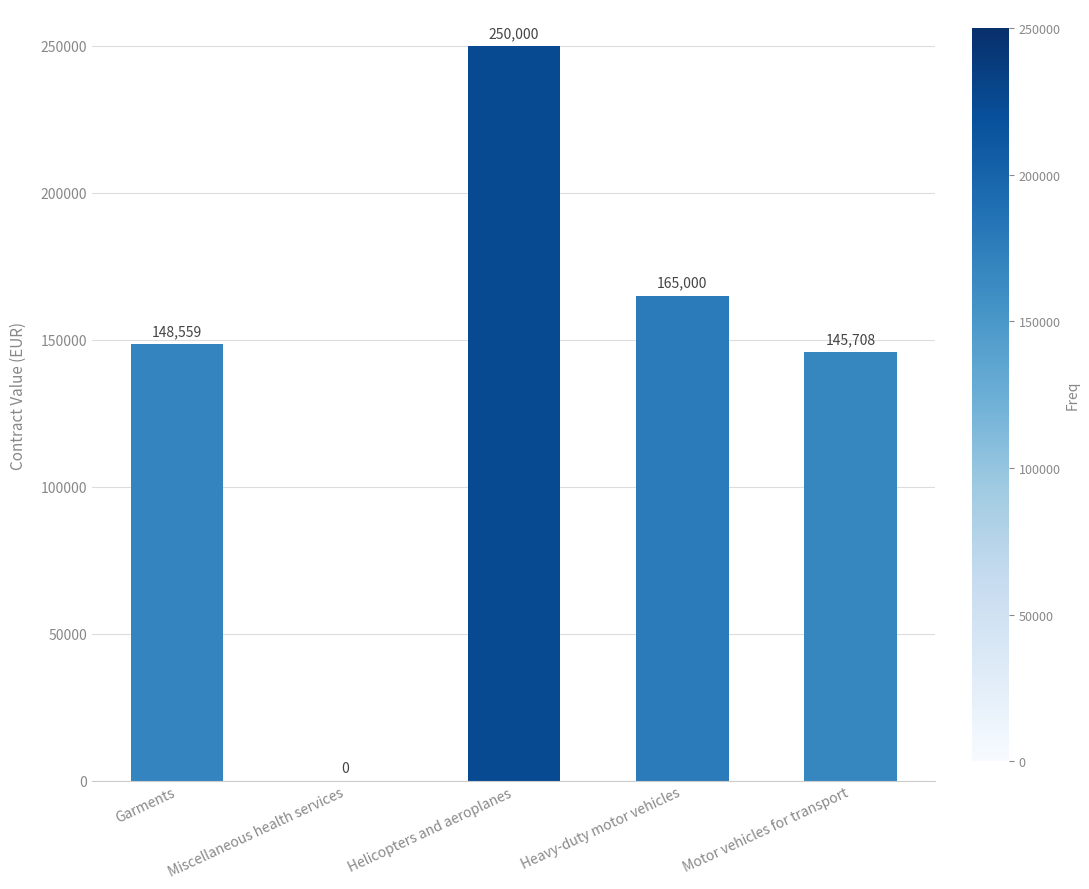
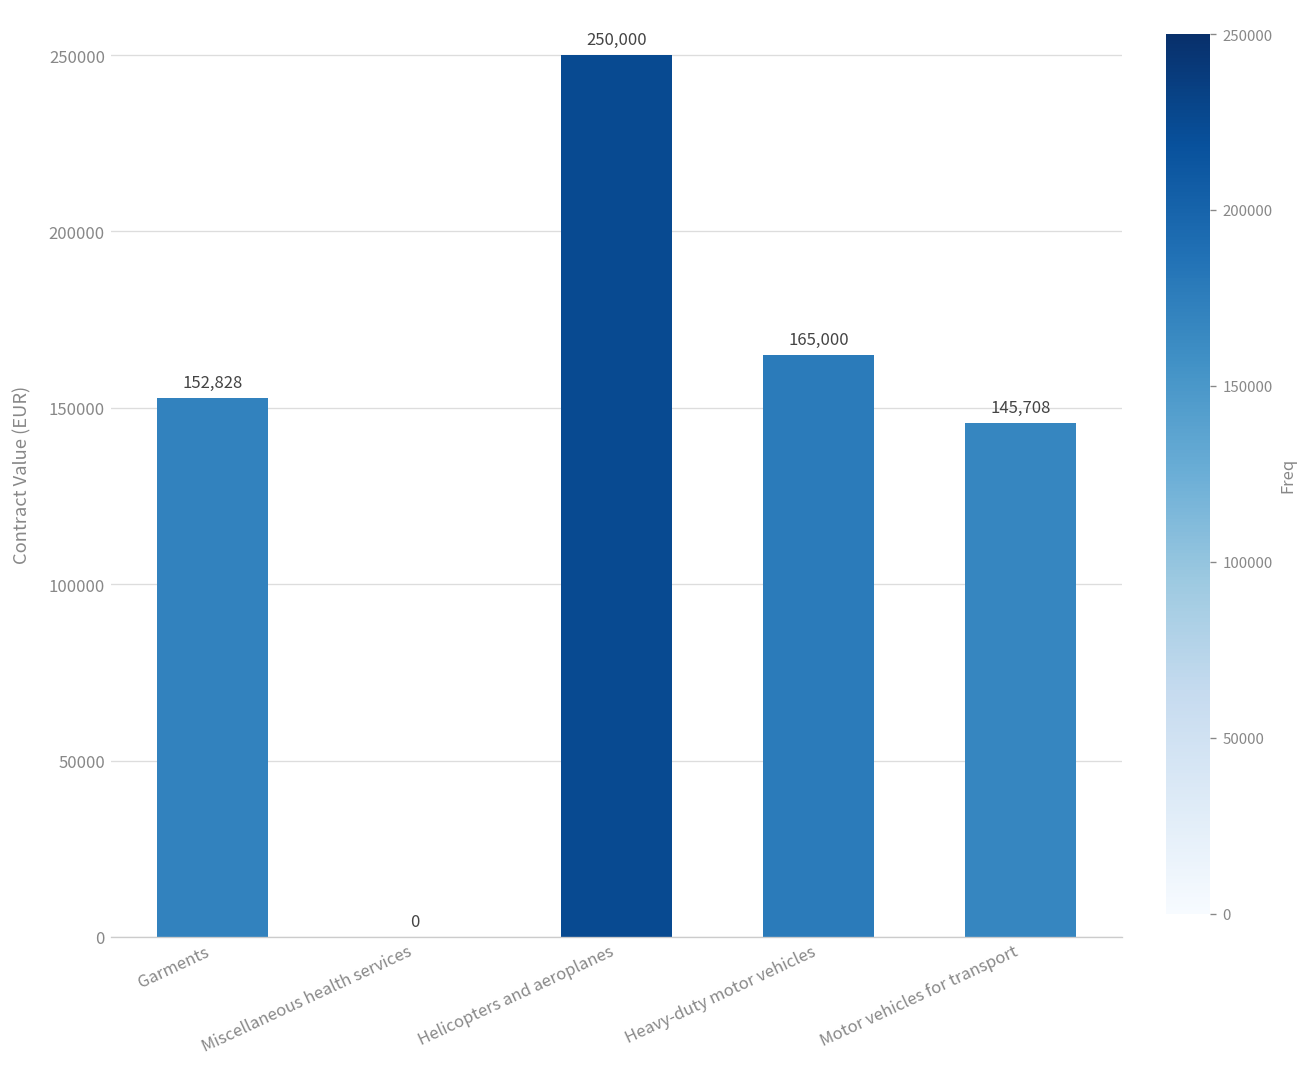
  {
-   "Garments": "148,559",
+   "Garments": "152,828",
    "Miscellaneous health services": "0",
    "Helicopters and aeroplanes": "250,000",
    "Heavy-duty motor vehicles": "165,000",
    "Motor vehicles for transport": "145,708"
  }
